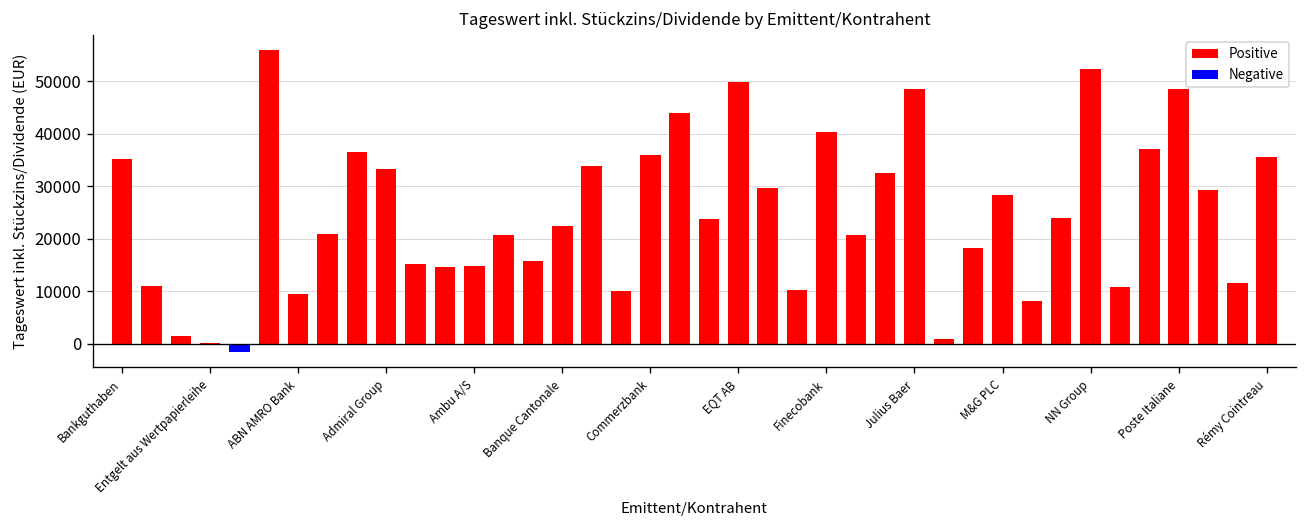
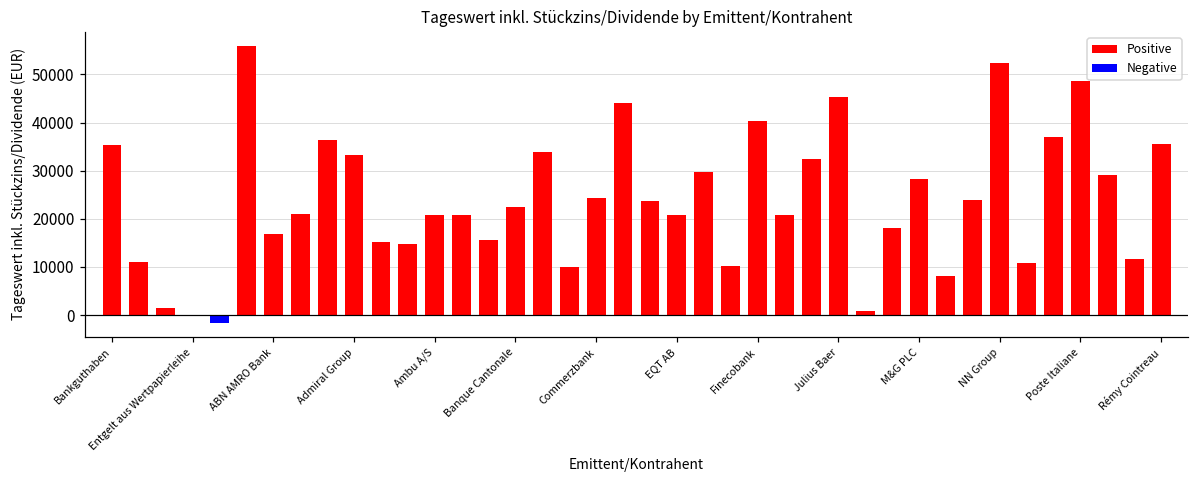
  {
    "Positive": {
      "Bankguthaben": 35000,
-     "ABN AMRO Bank": 9000,
+     "ABN AMRO Bank": 17000,
      "Admiral Group": 33000,
-     "Ambu A/S": 15000,
+     "Ambu A/S": 21000,
      "Banque Cantonale": 23000,
-     "Commerzbank": 36000,
-     "EQT AB": 50000,
+     "Commerzbank": 24000,
+     "EQT AB": 21000,
      "Finecobank": 40000,
-     "Julius Baer": 48000,
+     "Julius Baer": 45000,
      "M&G PLC": 28000,
      "NN Group": 52000,
      "Poste Italiane": 49000,
      "Rémy Cointreau": 35000
    },
    "Negative": {
      "Bankguthaben": 0,
      "Entgelt aus Wertpapierleihe": 0,
      "ABN AMRO Bank": 0,
      "Admiral Group": 0,
      "Ambu A/S": 0,
      "Banque Cantonale": 0,
      "Commerzbank": 0,
      "EQT AB": 0,
      "Finecobank": 0,
      "Julius Baer": 0,
      "M&G PLC": 0,
      "NN Group": 0,
      "Poste Italiane": 0,
      "Rémy Cointreau": 0
    }
  }
